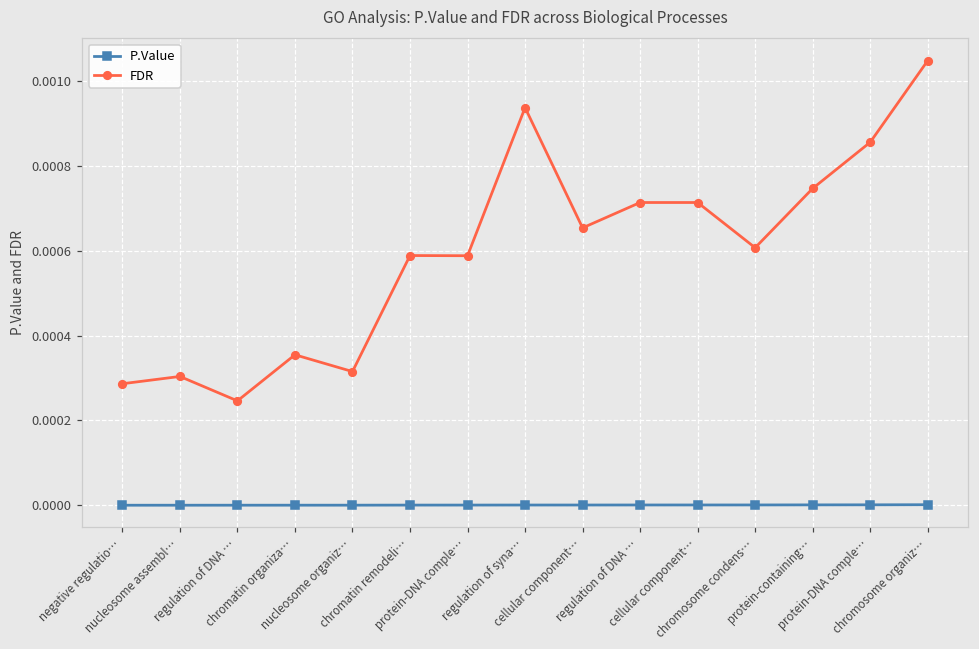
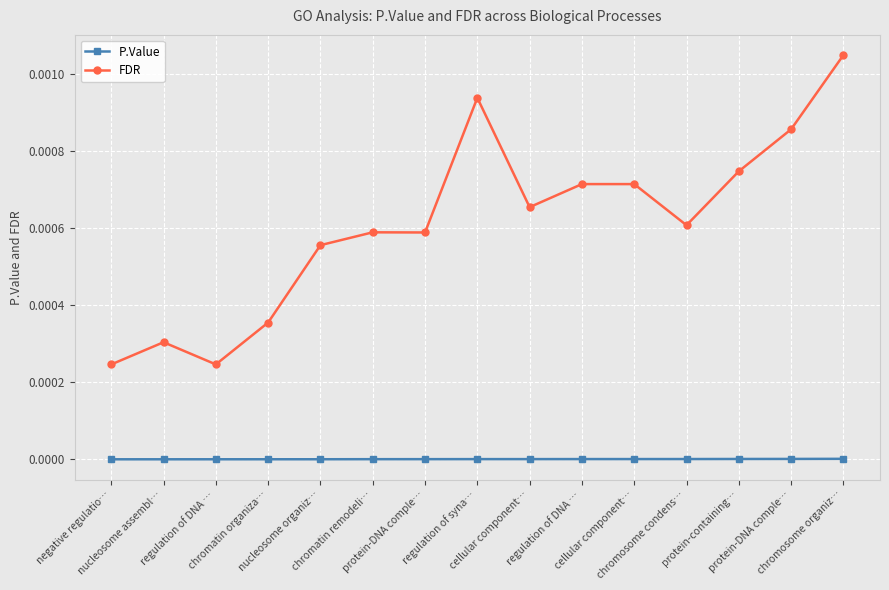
  {
    "P.Value": {
      "negative regulatio…": 0.00000,
      "nucleosome assembl…": 0.00000,
      "chromatin organiza…": 0.00000,
      "nucleosome organiz…": 0.00000,
      "chromatin remodeli…": 0.00000,
      "regulation of syna…": 0.00000,
      "chromosome condens…": 0.00000,
      "protein-containing…": 0.00000,
      "chromosome organiz…": 0.00000
    },
    "FDR": {
-     "negative regulatio…": 0.00029,
+     "negative regulatio…": 0.00025,
      "nucleosome assembl…": 0.00030,
      "chromatin organiza…": 0.00035,
-     "nucleosome organiz…": 0.00032,
+     "nucleosome organiz…": 0.00056,
      "chromatin remodeli…": 0.00059,
      "regulation of syna…": 0.00094,
      "chromosome condens…": 0.00061,
      "protein-containing…": 0.00075,
      "chromosome organiz…": 0.00105
    }
  }
